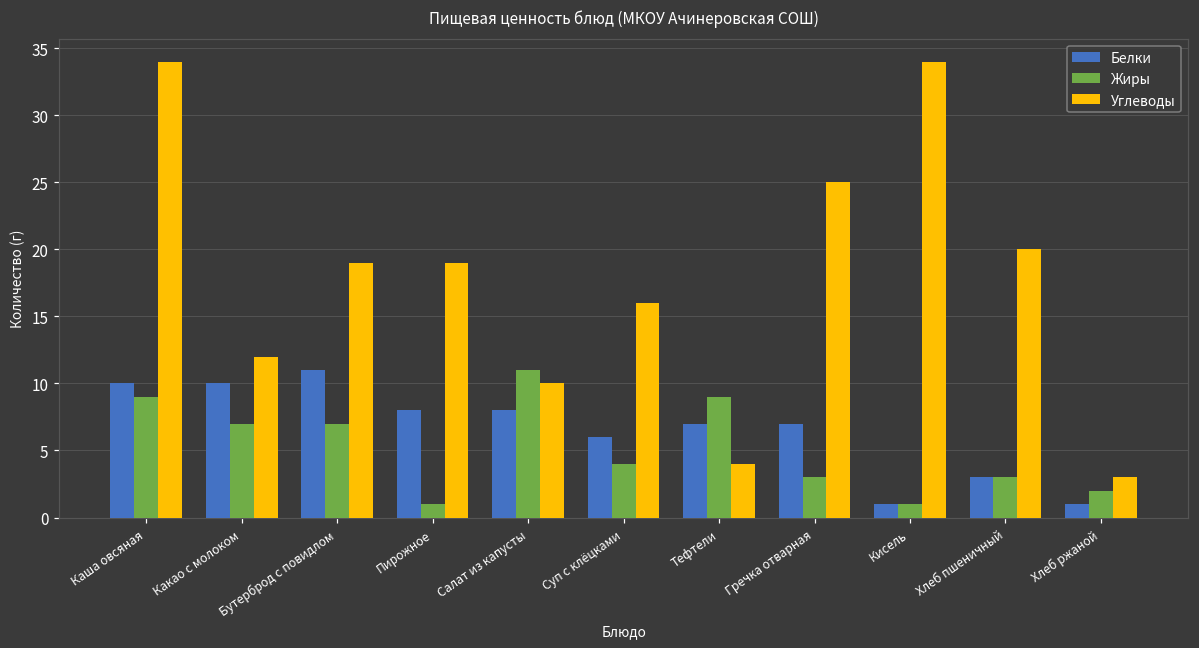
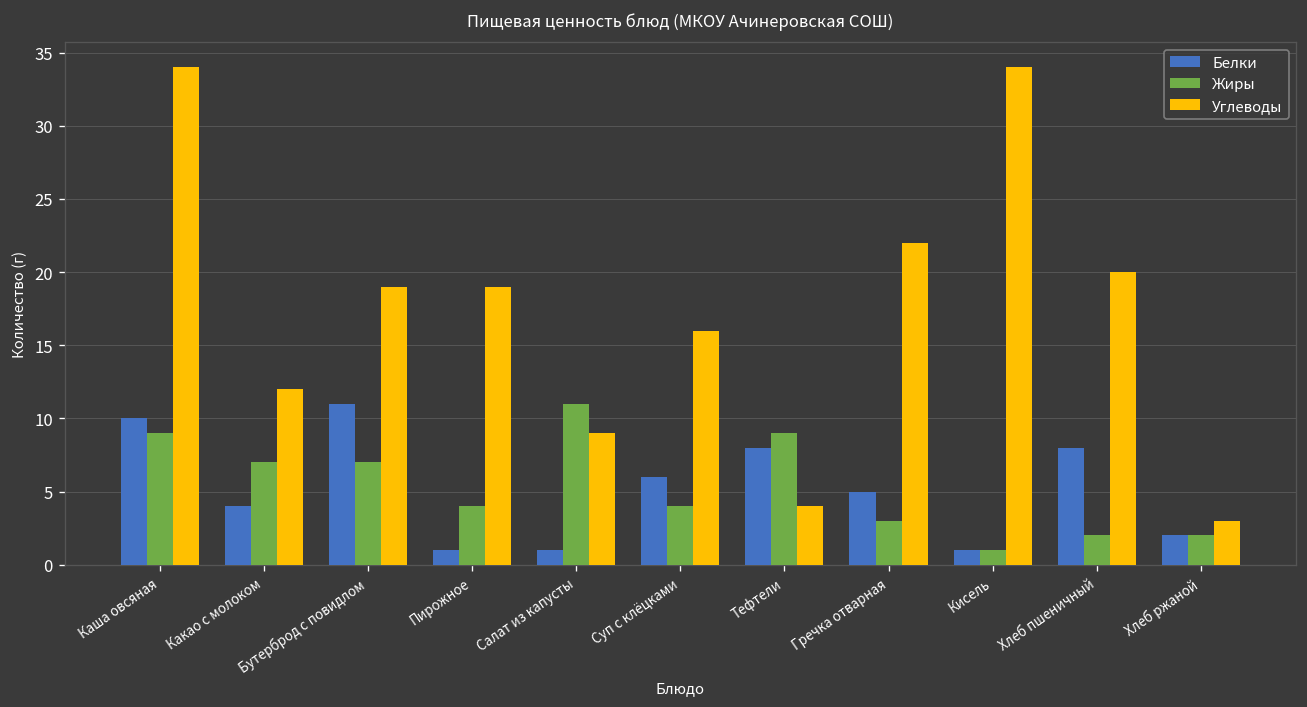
  {
    "Белки": {
      "Каша овсяная": 10,
-     "Какао с молоком": 10,
+     "Какао с молоком": 4,
      "Бутерброд с повидлом": 11,
-     "Пирожное": 8,
-     "Салат из капусты": 8,
+     "Пирожное": 1,
+     "Салат из капусты": 1,
      "Суп с клёцками": 6,
-     "Тефтели": 7,
-     "Гречка отварная": 7,
+     "Тефтели": 8,
+     "Гречка отварная": 5,
      "Кисель": 1,
-     "Хлеб пшеничный": 3,
-     "Хлеб ржаной": 1
+     "Хлеб пшеничный": 8,
+     "Хлеб ржаной": 2
    },
    "Жиры": {
      "Каша овсяная": 9,
      "Какао с молоком": 7,
      "Бутерброд с повидлом": 7,
-     "Пирожное": 1,
+     "Пирожное": 4,
      "Салат из капусты": 11,
      "Суп с клёцками": 4,
      "Тефтели": 9,
      "Гречка отварная": 3,
      "Кисель": 1,
-     "Хлеб пшеничный": 3,
+     "Хлеб пшеничный": 2,
      "Хлеб ржаной": 2
    },
    "Углеводы": {
      "Каша овсяная": 34,
      "Какао с молоком": 12,
      "Бутерброд с повидлом": 19,
      "Пирожное": 19,
-     "Салат из капусты": 10,
+     "Салат из капусты": 9,
      "Суп с клёцками": 16,
      "Тефтели": 4,
-     "Гречка отварная": 25,
+     "Гречка отварная": 22,
      "Кисель": 34,
      "Хлеб пшеничный": 20,
      "Хлеб ржаной": 3
    }
  }
